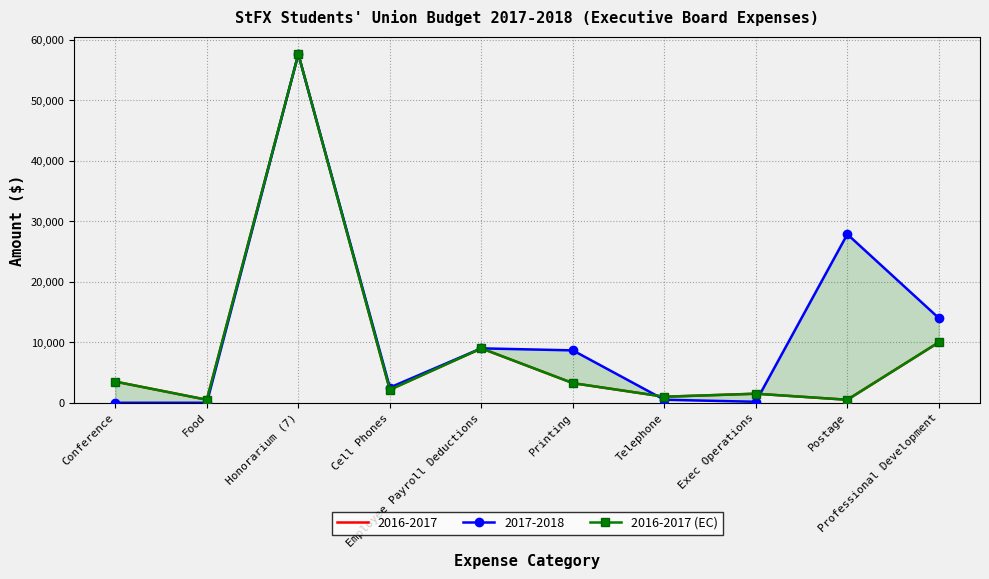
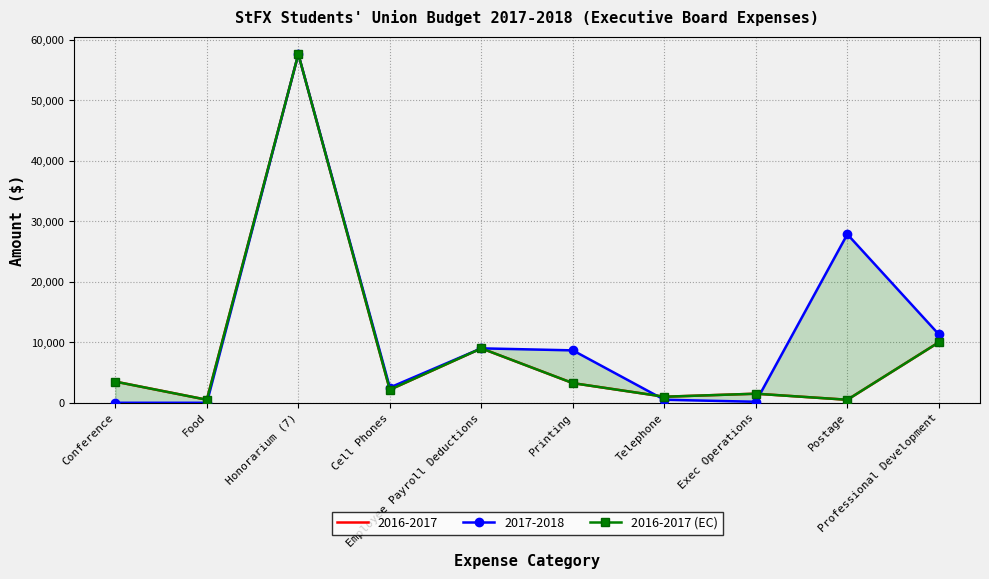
  {
    "2017-2018": {
      "Conference": "0",
      "Food": "0",
      "Telephone": "1,000",
      "Exec Operations": "0",
-     "Professional Development": "14,000"
+     "Professional Development": "11,000"
    }
  }
